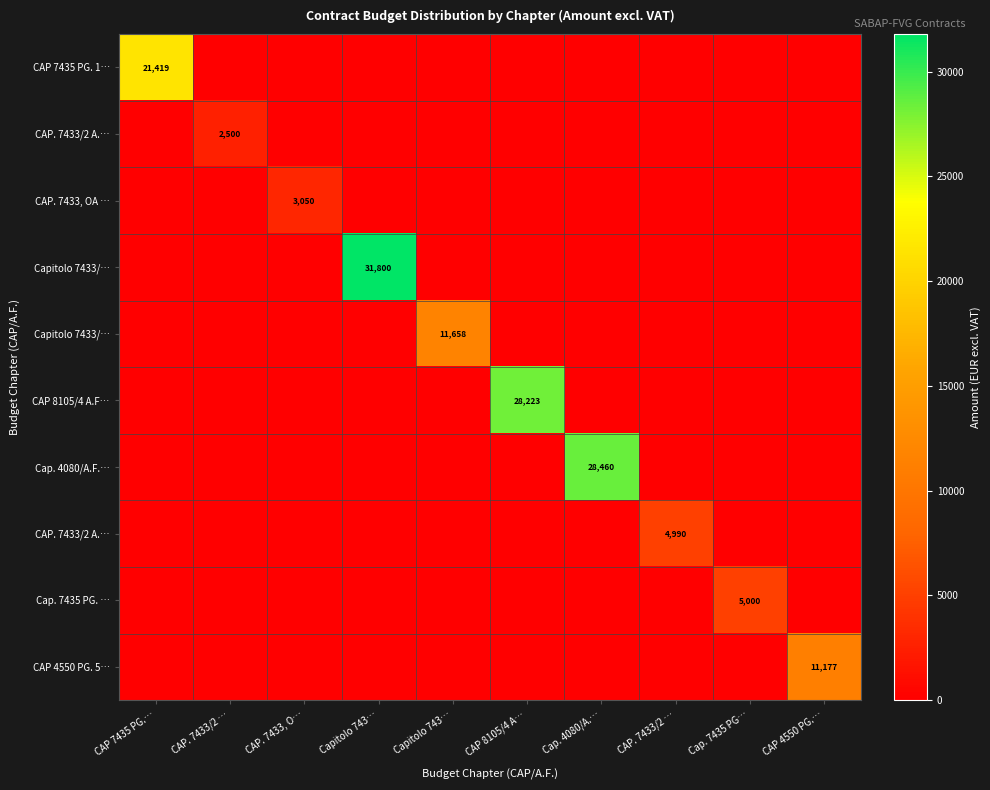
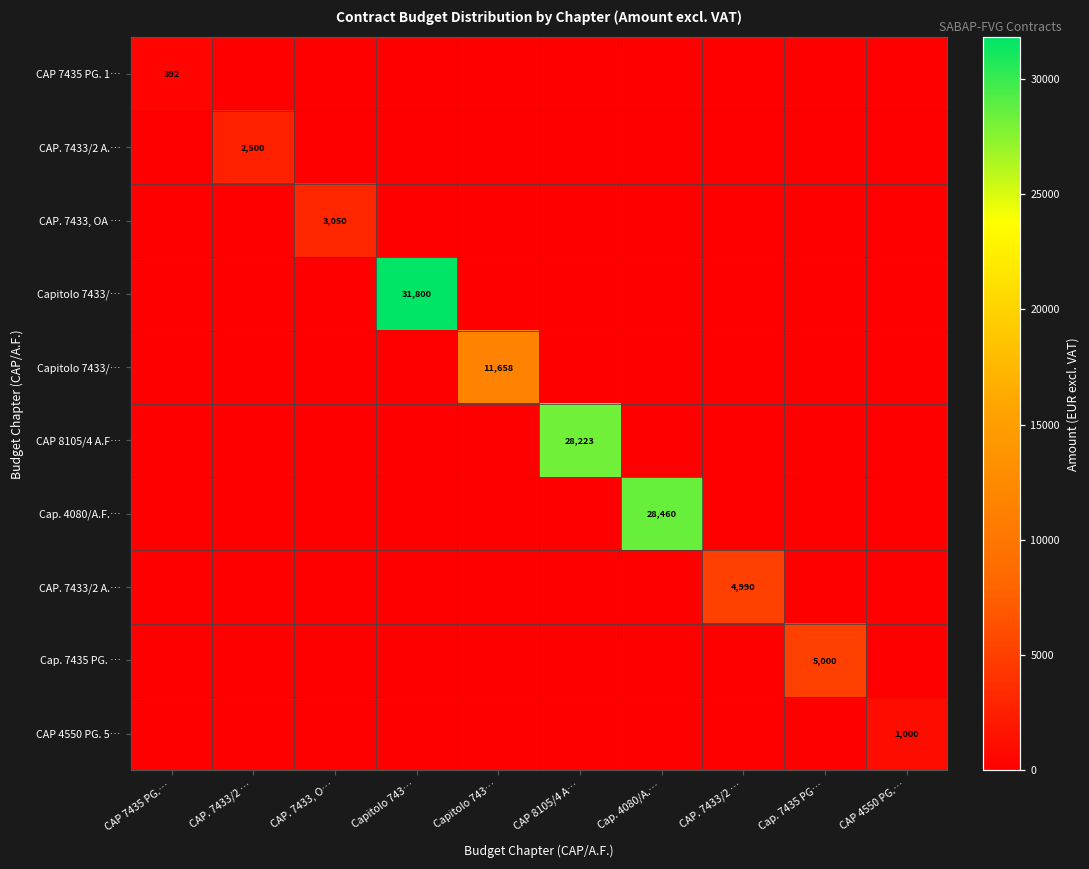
  {
    "CAP 7435 PG. 1…": {
-     "CAP 7435 PG.…": "21,419"
+     "CAP 7435 PG.…": "392"
    },
    "CAP. 7433, OA …": {
      "CAP. 7433, O…": "3,050"
    },
    "CAP 8105/4 A.F…": {
      "CAP 8105/4 A…": "28,223"
    },
    "Cap. 4080/A.F.…": {
      "Cap. 4080/A.…": "28,460"
    },
    "Cap. 7435 PG. …": {
      "Cap. 7435 PG…": "5,000"
    },
    "CAP 4550 PG. 5…": {
-     "CAP 4550 PG.…": "11,177"
+     "CAP 4550 PG.…": "1,000"
    }
  }
